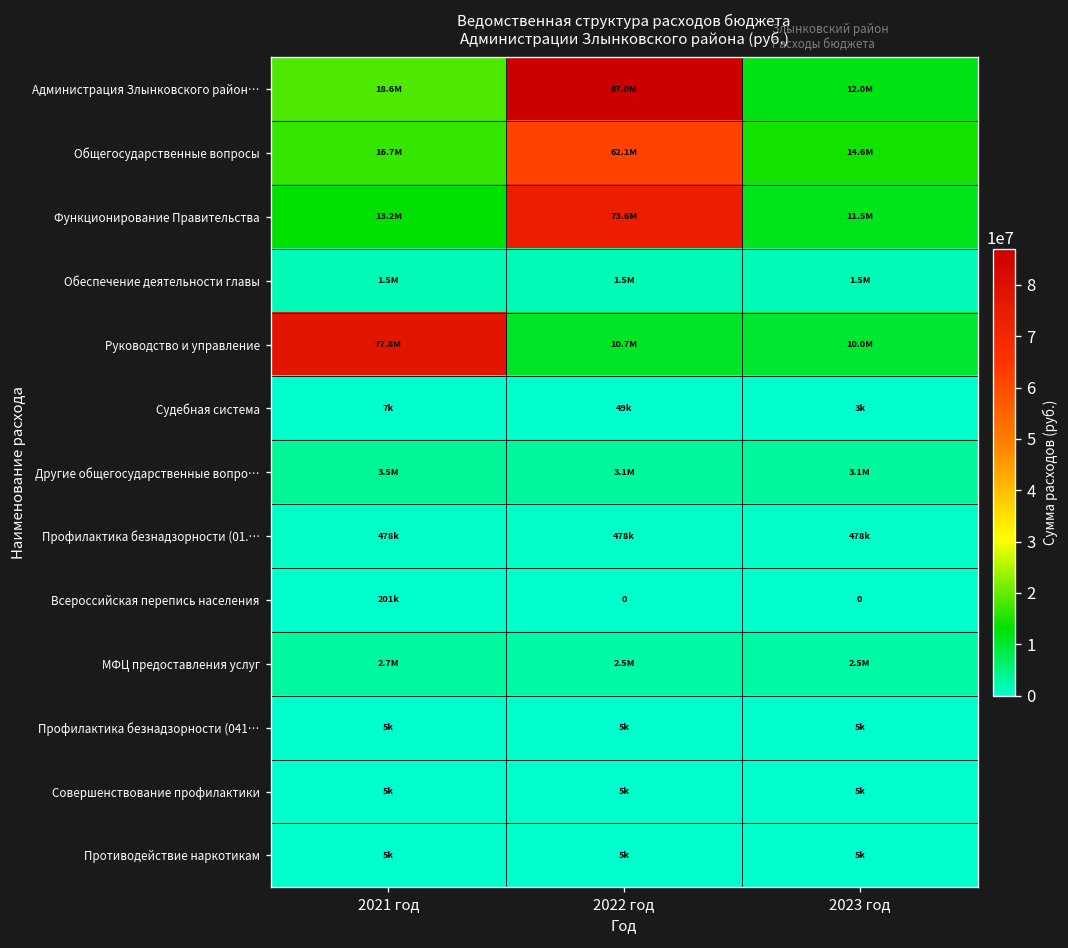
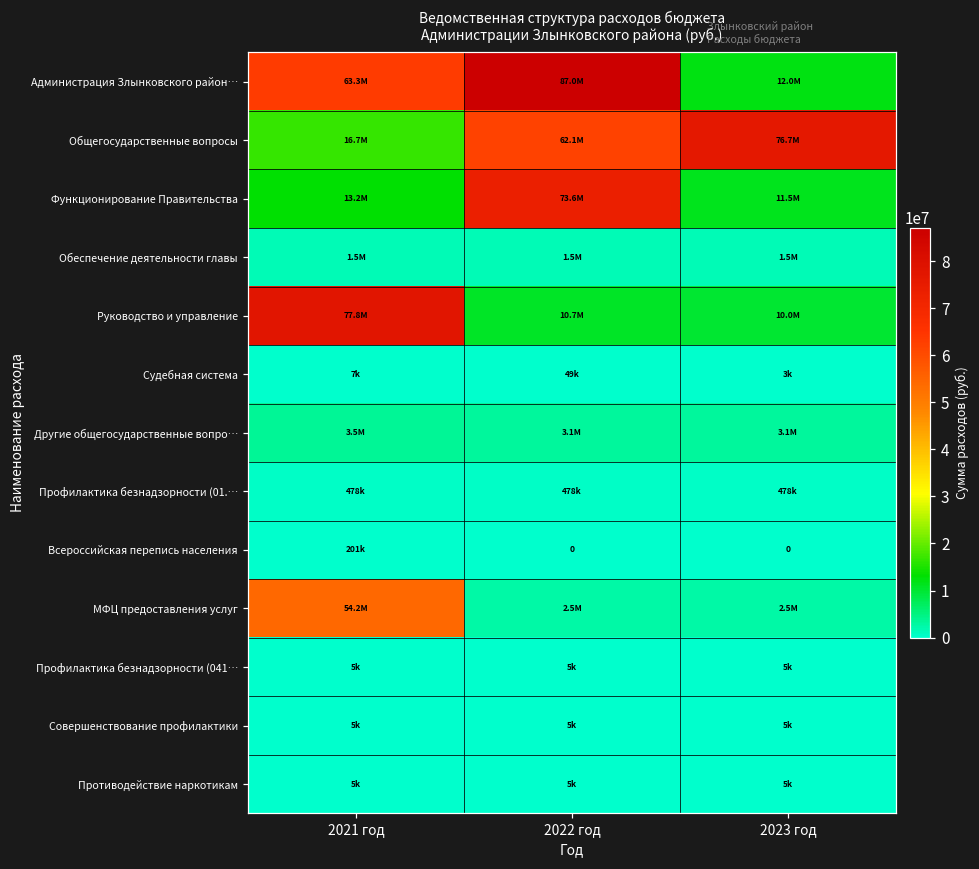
  {
    "Администрация Злынковского район…": {
-     "2021 год": "18.6M",
+     "2021 год": "63.3M",
      "2022 год": "87.0M",
      "2023 год": "12.0M"
    },
    "Общегосударственные вопросы": {
      "2021 год": "16.7M",
      "2022 год": "62.1M",
-     "2023 год": "14.6M"
+     "2023 год": "76.7M"
    },
    "Функционирование Правительства": {
      "2021 год": "13.2M",
      "2022 год": "73.6M",
      "2023 год": "11.5M"
    },
    "Обеспечение деятельности главы": {
      "2021 год": "1.5M",
      "2022 год": "1.5M",
      "2023 год": "1.5M"
    },
    "Руководство и управление": {
      "2021 год": "77.8M",
      "2022 год": "10.7M",
      "2023 год": "10.0M"
    },
    "Судебная система": {
      "2021 год": "7k",
      "2022 год": "49k",
      "2023 год": "3k"
    },
    "Другие общегосударственные вопро…": {
      "2021 год": "3.5M",
      "2022 год": "3.1M",
      "2023 год": "3.1M"
    },
    "Профилактика безнадзорности (01.…": {
      "2021 год": "478k",
      "2022 год": "478k",
      "2023 год": "478k"
    },
    "Всероссийская перепись населения": {
      "2021 год": "201k",
      "2022 год": "0",
      "2023 год": "0"
    },
    "МФЦ предоставления услуг": {
-     "2021 год": "2.7M",
+     "2021 год": "54.2M",
      "2022 год": "2.5M",
      "2023 год": "2.5M"
    },
    "Профилактика безнадзорности (041…": {
      "2021 год": "5k",
      "2022 год": "5k",
      "2023 год": "5k"
    },
    "Совершенствование профилактики": {
      "2021 год": "5k",
      "2022 год": "5k",
      "2023 год": "5k"
    },
    "Противодействие наркотикам": {
      "2021 год": "5k",
      "2022 год": "5k",
      "2023 год": "5k"
    }
  }
